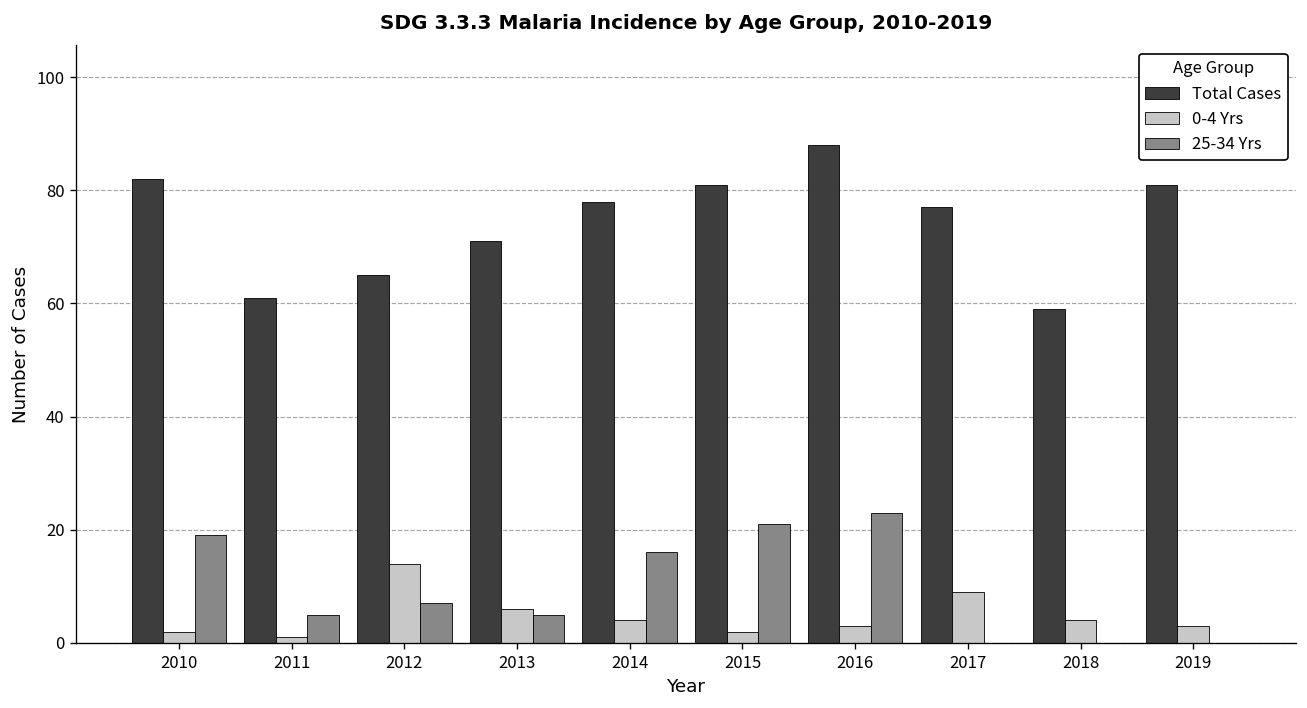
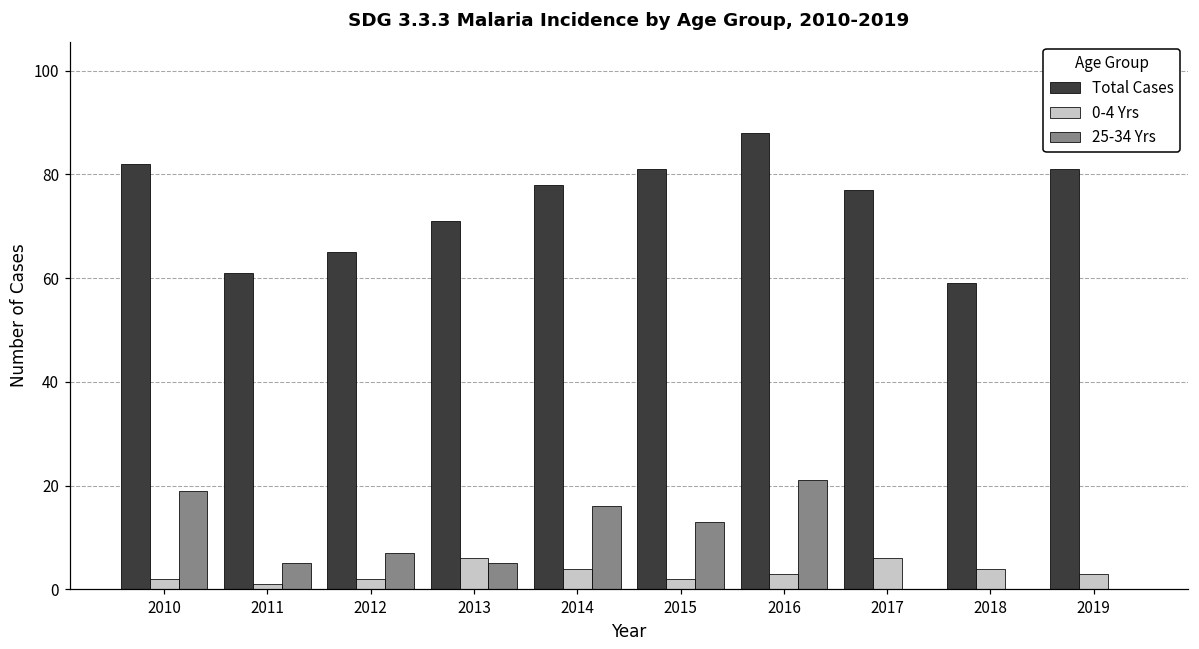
  {
    "Total Cases": {
      "2010": 82,
      "2011": 61,
      "2012": 65,
      "2013": 71,
      "2014": 78,
      "2015": 81,
      "2016": 88,
      "2017": 77,
      "2018": 59,
      "2019": 81
    },
    "0-4 Yrs": {
      "2010": 2,
      "2011": 1,
-     "2012": 14,
+     "2012": 2,
      "2013": 6,
      "2014": 4,
      "2015": 2,
      "2016": 3,
-     "2017": 9,
+     "2017": 6,
      "2018": 4,
      "2019": 3
    },
    "25-34 Yrs": {
      "2010": 19,
      "2011": 5,
      "2012": 7,
      "2013": 5,
      "2014": 16,
-     "2015": 21,
-     "2016": 23,
+     "2015": 13,
+     "2016": 21,
      "2017": 0,
      "2018": 0,
      "2019": 0
    }
  }
